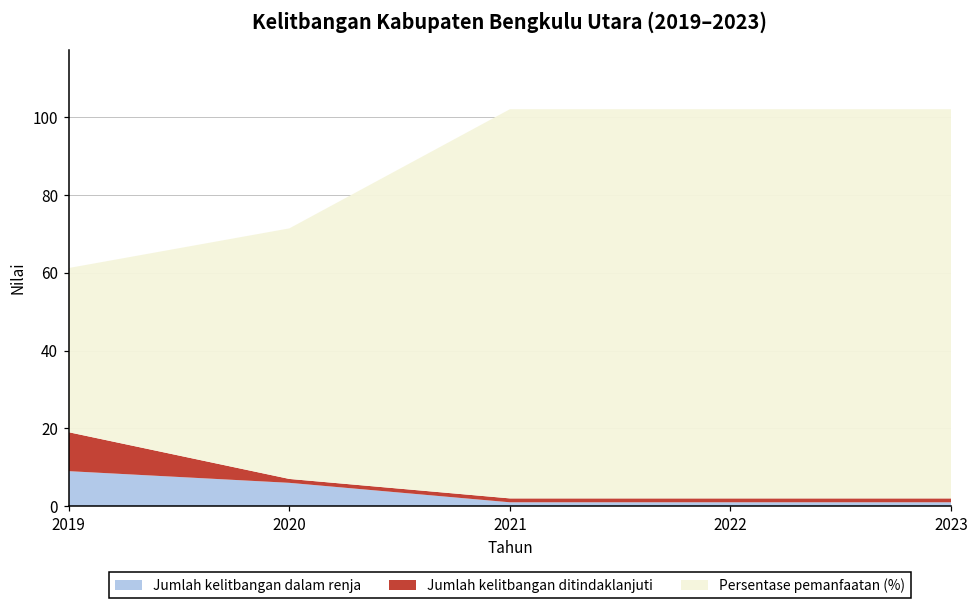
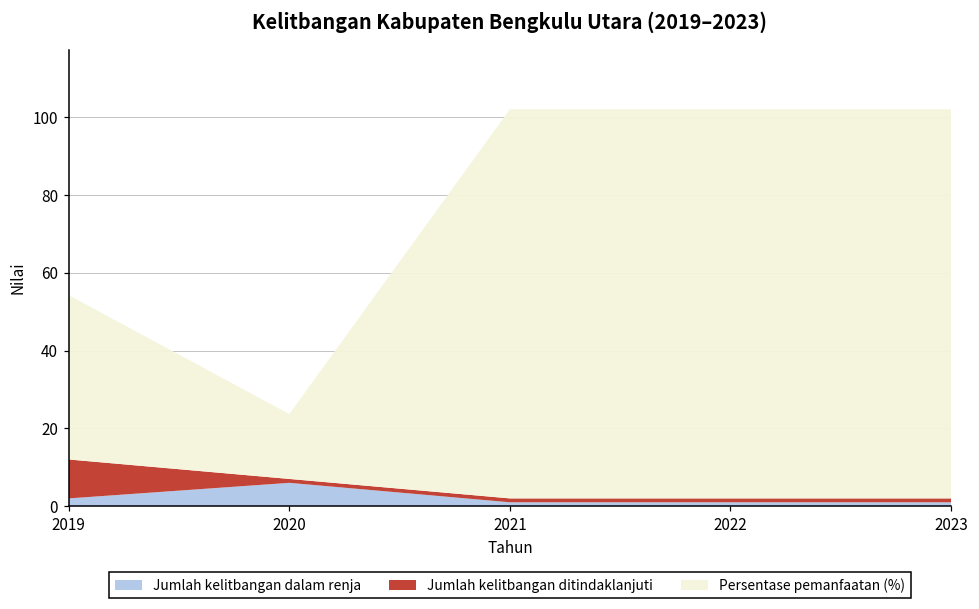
  {
    "Jumlah kelitbangan dalam renja": {
-     "2019": 9,
+     "2019": 2,
      "2020": 6,
      "2021": 1,
      "2022": 1,
      "2023": 1
    },
    "Jumlah kelitbangan ditindaklanjuti": {
      "2019": 10,
      "2020": 1,
      "2021": 1,
      "2022": 1,
      "2023": 1
    },
    "Persentase pemanfaatan (%)": {
      "2019": 42,
-     "2020": 64,
+     "2020": 17,
      "2021": 100,
      "2022": 100,
      "2023": 100
    }
  }
